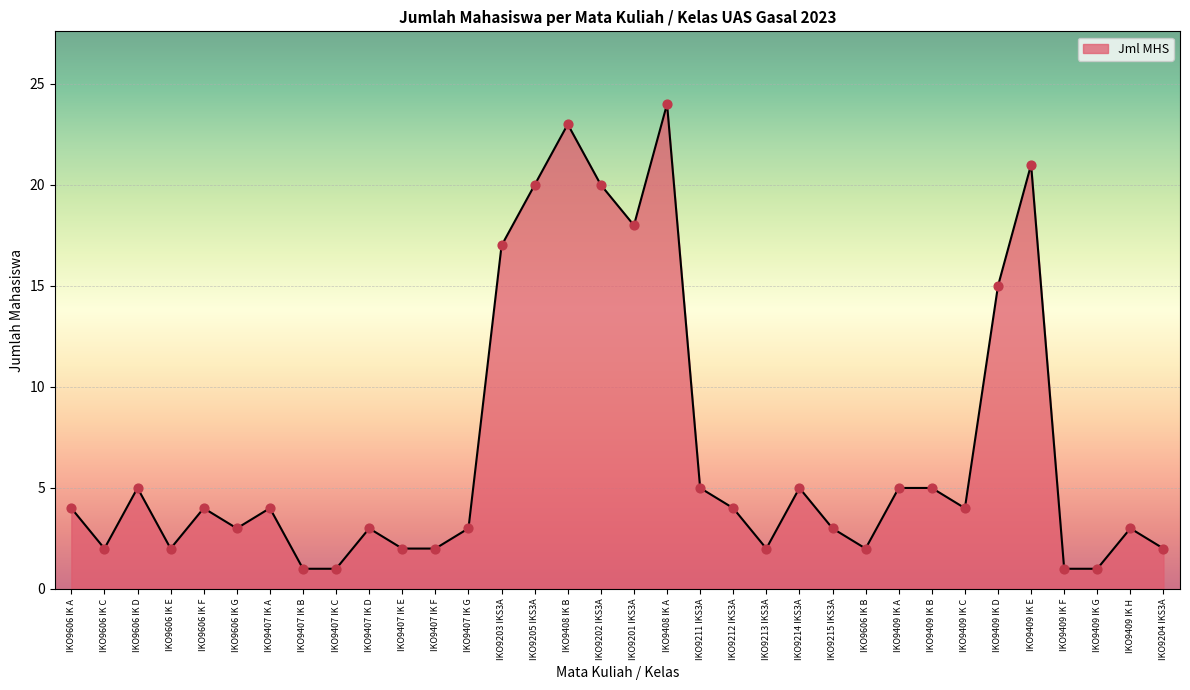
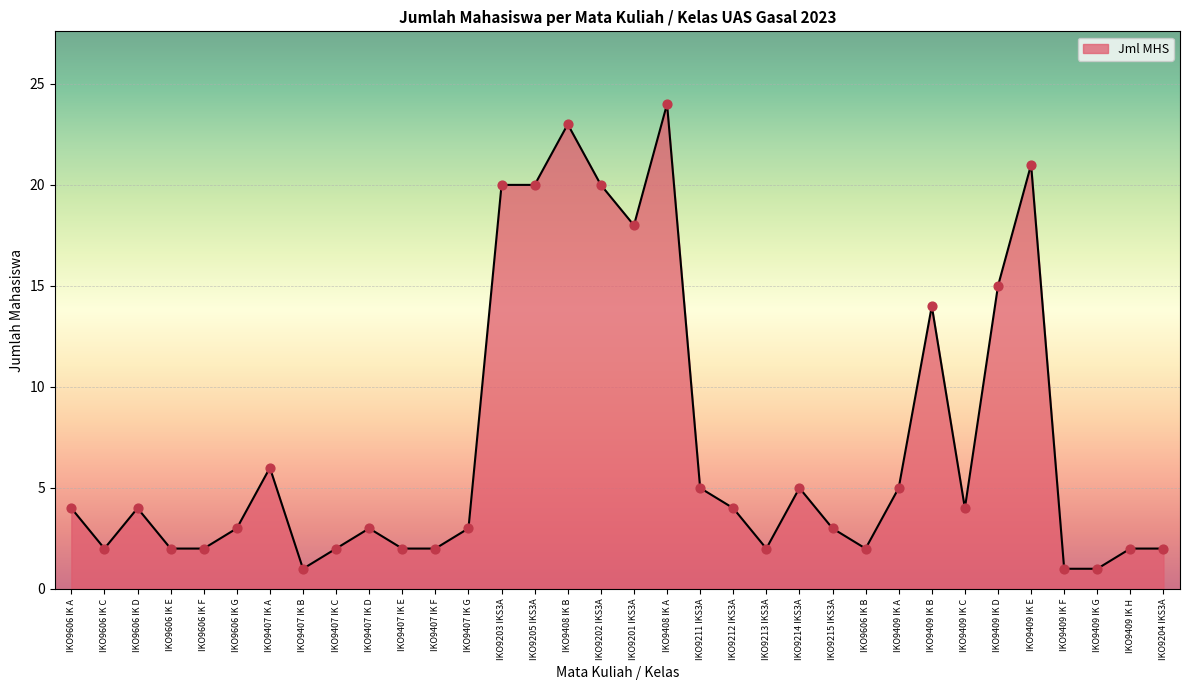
  {
    "IKO9606 IK A": 4,
    "IKO9606 IK C": 2,
-   "IKO9606 IK D": 5,
+   "IKO9606 IK D": 4,
    "IKO9606 IK E": 2,
-   "IKO9606 IK F": 4,
+   "IKO9606 IK F": 2,
    "IKO9606 IK G": 3,
-   "IKO9407 IK A": 4,
+   "IKO9407 IK A": 6,
    "IKO9407 IK B": 1,
-   "IKO9407 IK C": 1,
+   "IKO9407 IK C": 2,
    "IKO9407 IK D": 3,
    "IKO9407 IK E": 2,
    "IKO9407 IK F": 2,
    "IKO9407 IK G": 3,
-   "IKO9203 IKS3A": 17,
+   "IKO9203 IKS3A": 20,
    "IKO9205 IKS3A": 20,
    "IKO9408 IK B": 23,
    "IKO9202 IKS3A": 20,
    "IKO9201 IKS3A": 18,
    "IKO9408 IK A": 24,
    "IKO9211 IKS3A": 5,
    "IKO9212 IKS3A": 4,
    "IKO9213 IKS3A": 2,
    "IKO9214 IKS3A": 5,
    "IKO9215 IKS3A": 3,
    "IKO9606 IK B": 2,
    "IKO9409 IK A": 5,
-   "IKO9409 IK B": 5,
+   "IKO9409 IK B": 14,
    "IKO9409 IK C": 4,
    "IKO9409 IK D": 15,
    "IKO9409 IK E": 21,
    "IKO9409 IK F": 1,
    "IKO9409 IK G": 1,
-   "IKO9409 IK H": 3,
+   "IKO9409 IK H": 2,
    "IKO9204 IKS3A": 2
  }
